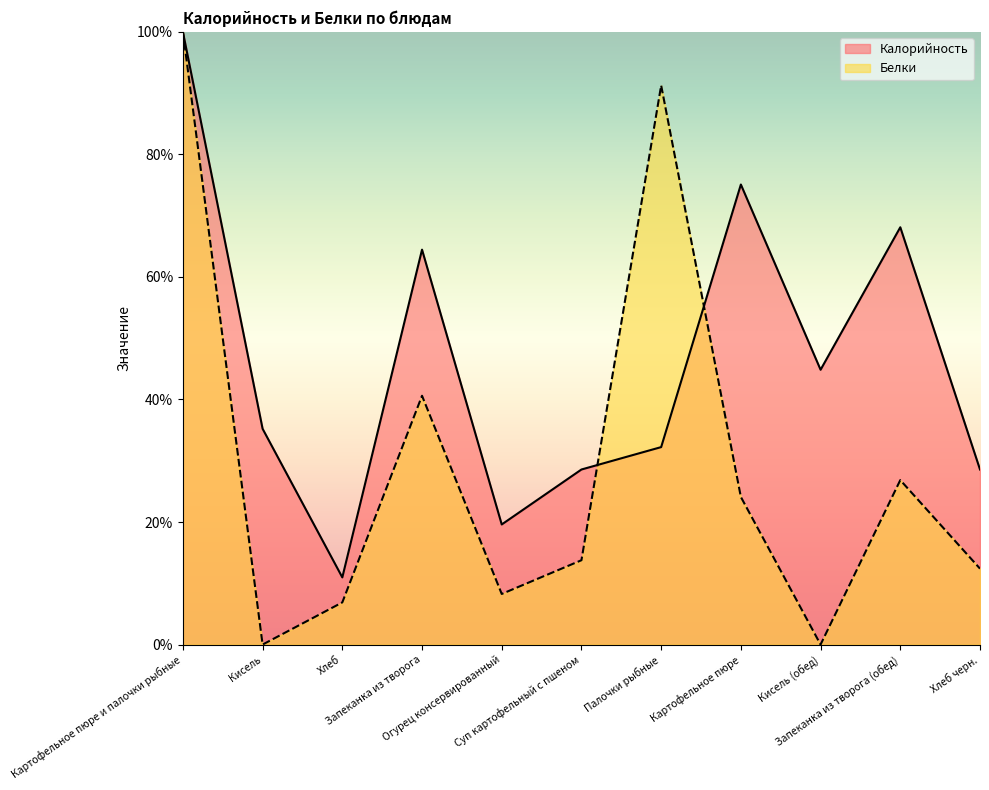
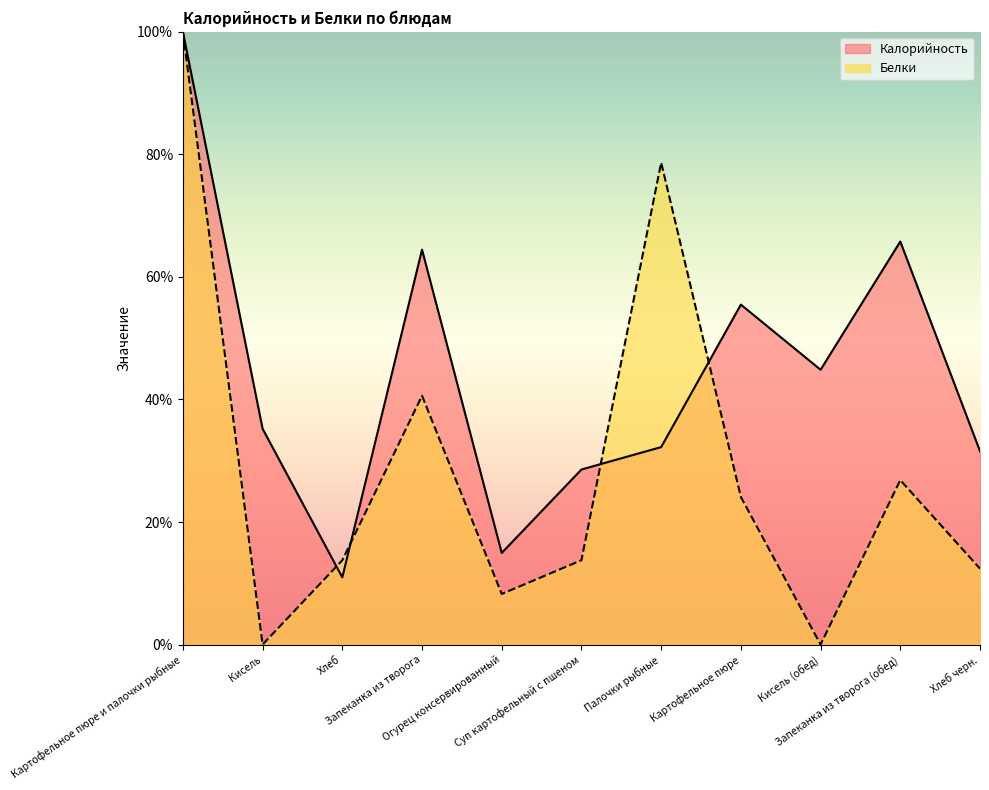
  {
    "Калорийность": {
      "Кисель": "35%",
      "Хлеб": "11%",
      "Запеканка из творога": "64%",
-     "Огурец консервированный": "20%",
+     "Огурец консервированный": "15%",
      "Суп картофельный с пшеном": "29%",
      "Палочки рыбные": "32%",
-     "Картофельное пюре": "75%",
+     "Картофельное пюре": "55%",
      "Кисель (обед)": "45%",
-     "Запеканка из творога (обед)": "68%",
-     "Хлеб черн.": "29%"
+     "Запеканка из творога (обед)": "66%",
+     "Хлеб черн.": "32%"
    },
    "Белки": {
      "Кисель": "0%",
-     "Хлеб": "7%",
+     "Хлеб": "14%",
      "Запеканка из творога": "41%",
      "Огурец консервированный": "8%",
      "Суп картофельный с пшеном": "14%",
-     "Палочки рыбные": "91%",
+     "Палочки рыбные": "79%",
      "Картофельное пюре": "24%",
      "Кисель (обед)": "0%",
      "Запеканка из творога (обед)": "27%",
      "Хлеб черн.": "12%"
    }
  }
